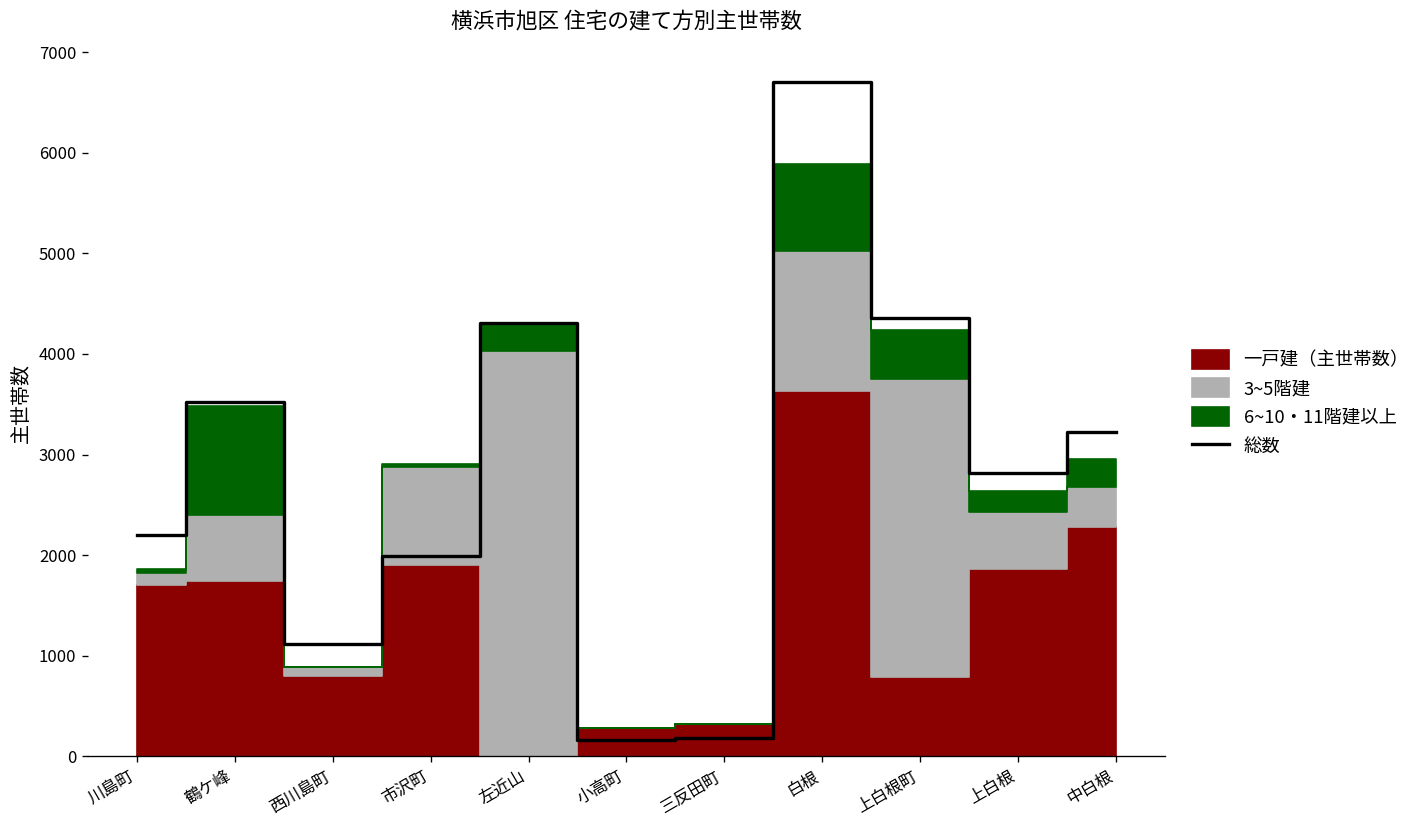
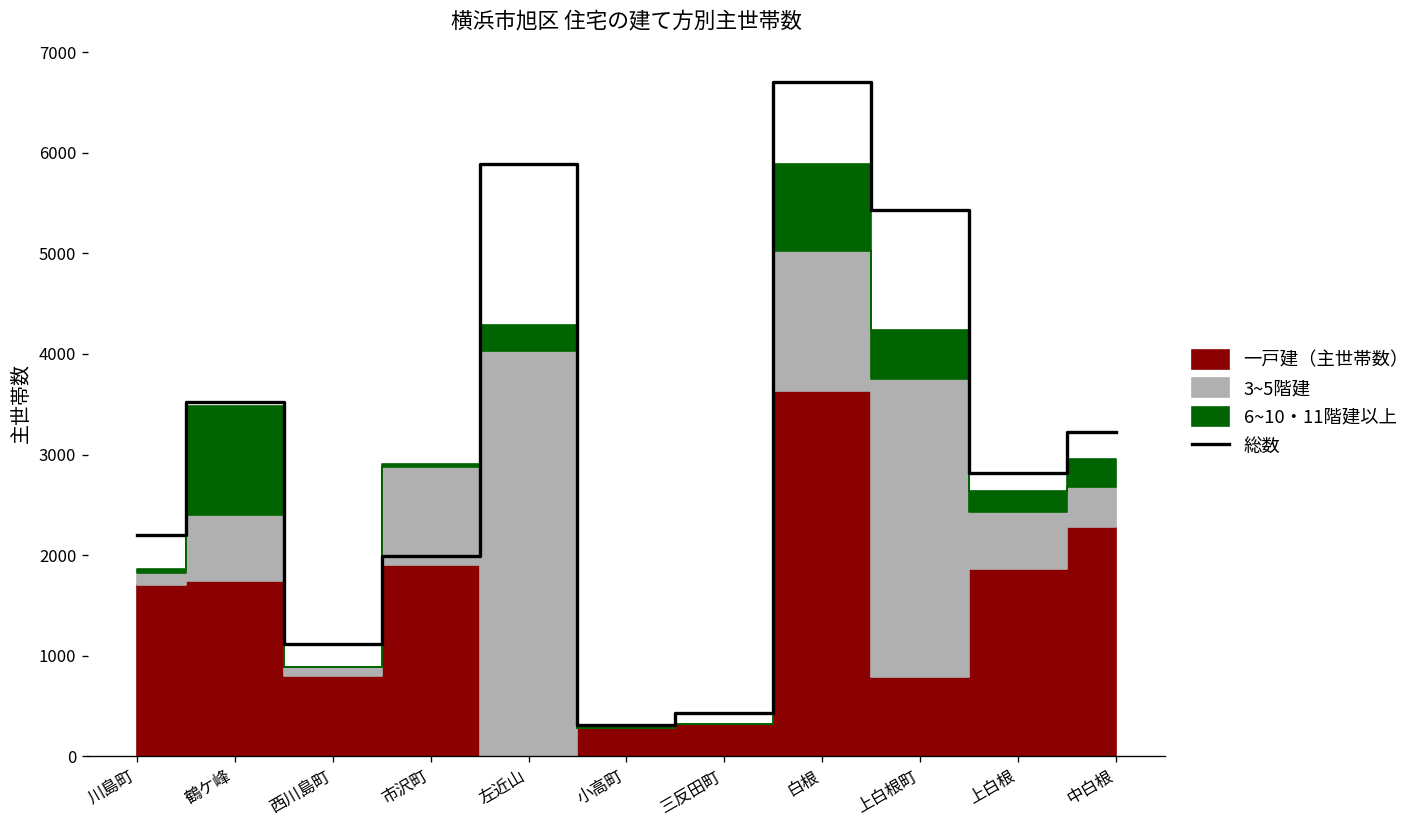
  {
    "総数": {
      "川島町": 2200,
      "鶴ケ峰": 3500,
      "西川島町": 1100,
      "市沢町": 2000,
-     "左近山": 4300,
-     "小高町": 200,
-     "三反田町": 200,
+     "左近山": 5900,
+     "小高町": 300,
+     "三反田町": 400,
      "白根": 6700,
-     "上白根町": 4400,
+     "上白根町": 5400,
      "上白根": 2800,
      "中白根": 3200
    }
  }
